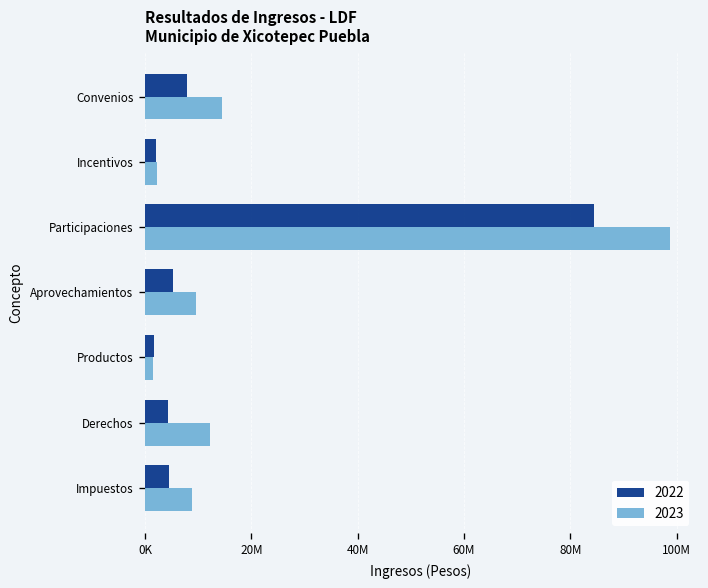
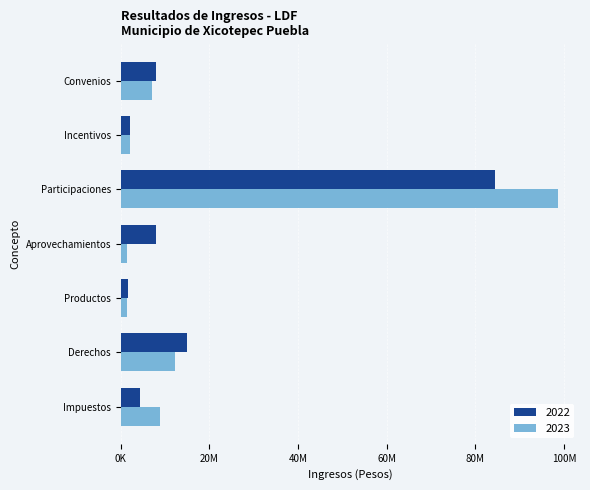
  {
    "2022": {
      "Convenios": 8000000,
      "Incentivos": 2000000,
      "Participaciones": 84000000,
-     "Aprovechamientos": 5000000,
+     "Aprovechamientos": 8000000,
      "Productos": 2000000,
-     "Derechos": 4000000,
+     "Derechos": 15000000,
      "Impuestos": 4000000
    },
    "2023": {
-     "Convenios": 14000000,
+     "Convenios": 7000000,
      "Incentivos": 2000000,
      "Participaciones": 99000000,
-     "Aprovechamientos": 10000000,
+     "Aprovechamientos": 1000000,
      "Productos": 1000000,
      "Derechos": 12000000,
      "Impuestos": 9000000
    }
  }
